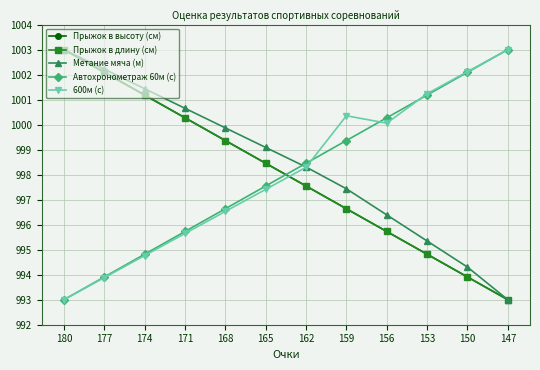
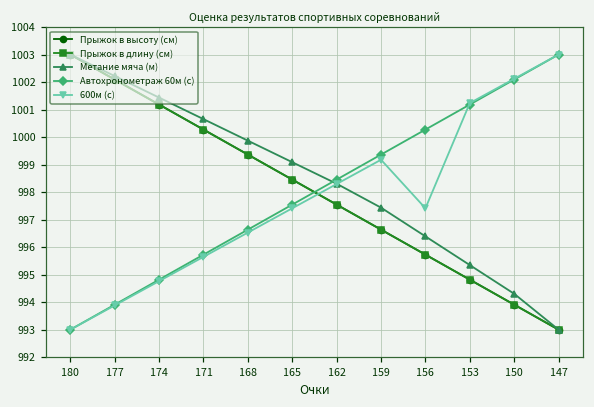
  {
    "600м (с)": {
      "168": 996.5,
      "165": 997.4,
-     "159": 1000.4,
-     "156": 1000.1
+     "159": 999.2,
+     "156": 997.4
    }
  }
